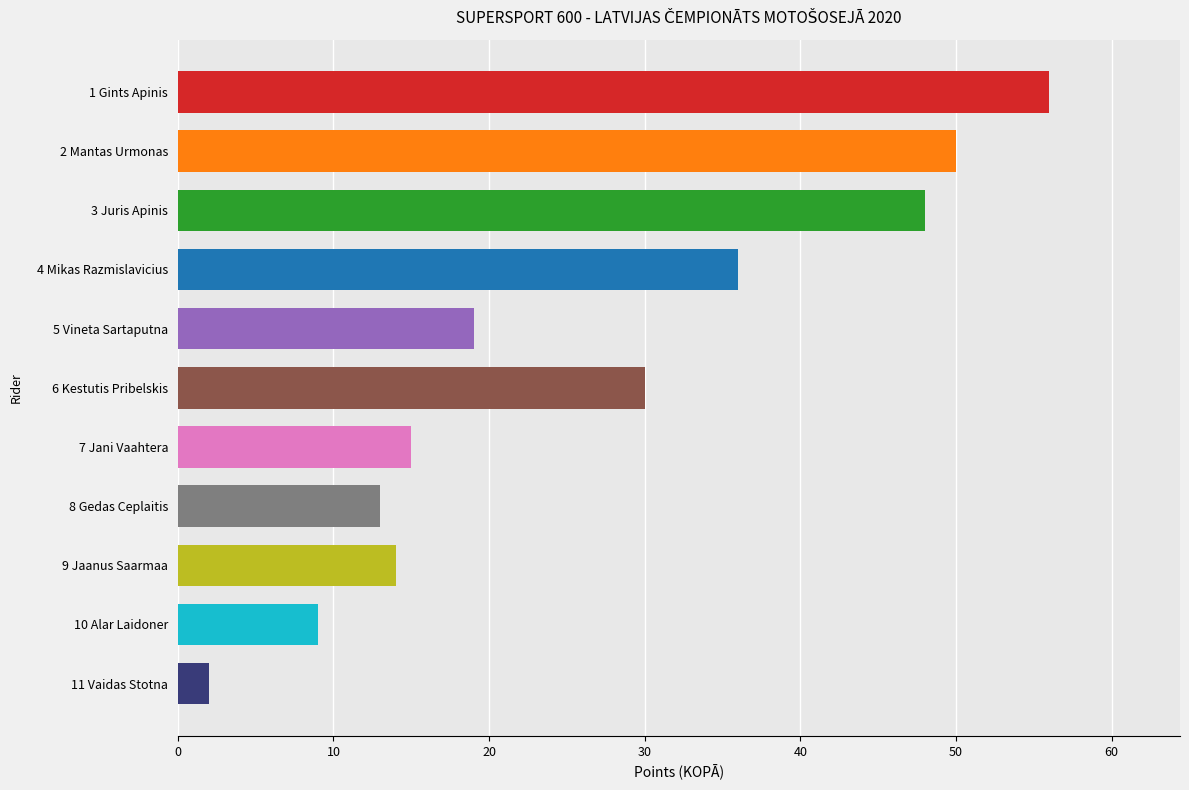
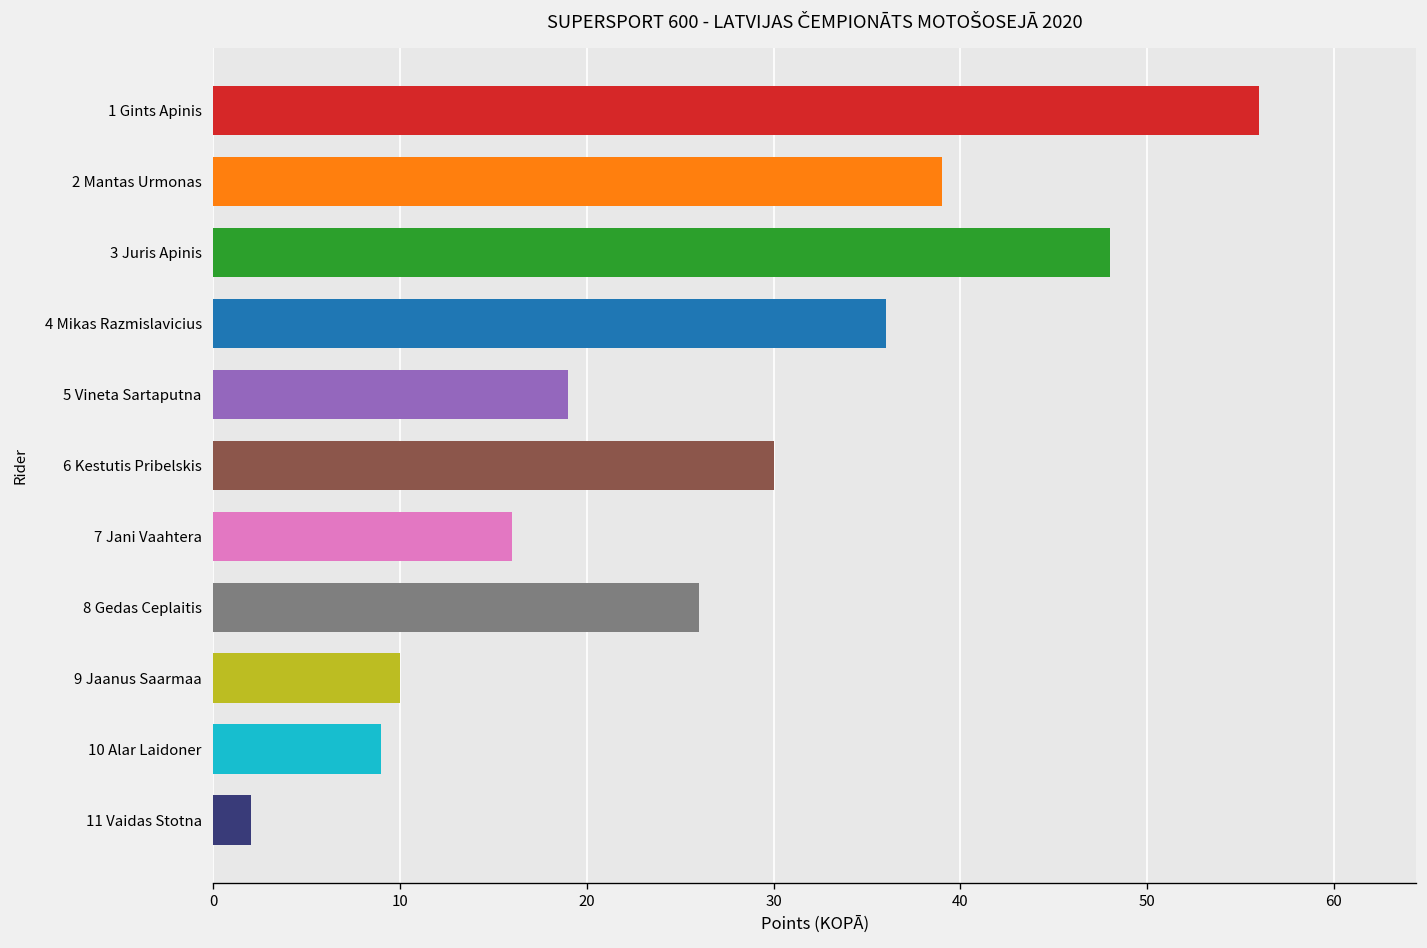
  {
    "1 Gints Apinis": 56,
-   "2 Mantas Urmonas": 50,
+   "2 Mantas Urmonas": 39,
    "3 Juris Apinis": 48,
    "4 Mikas Razmislavicius": 36,
    "5 Vineta Sartaputna": 19,
    "6 Kestutis Pribelskis": 30,
-   "7 Jani Vaahtera": 15,
-   "8 Gedas Ceplaitis": 13,
-   "9 Jaanus Saarmaa": 14,
+   "7 Jani Vaahtera": 16,
+   "8 Gedas Ceplaitis": 26,
+   "9 Jaanus Saarmaa": 10,
    "10 Alar Laidoner": 9,
    "11 Vaidas Stotna": 2
  }
